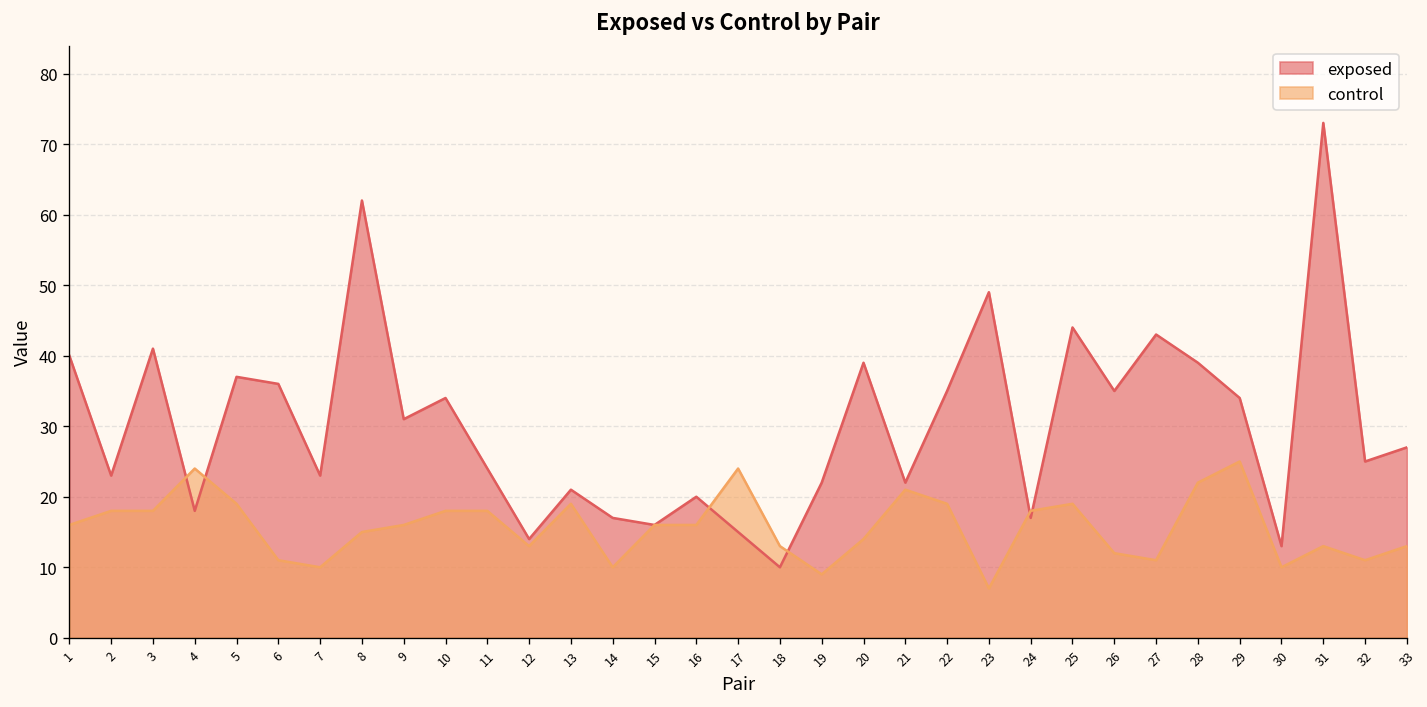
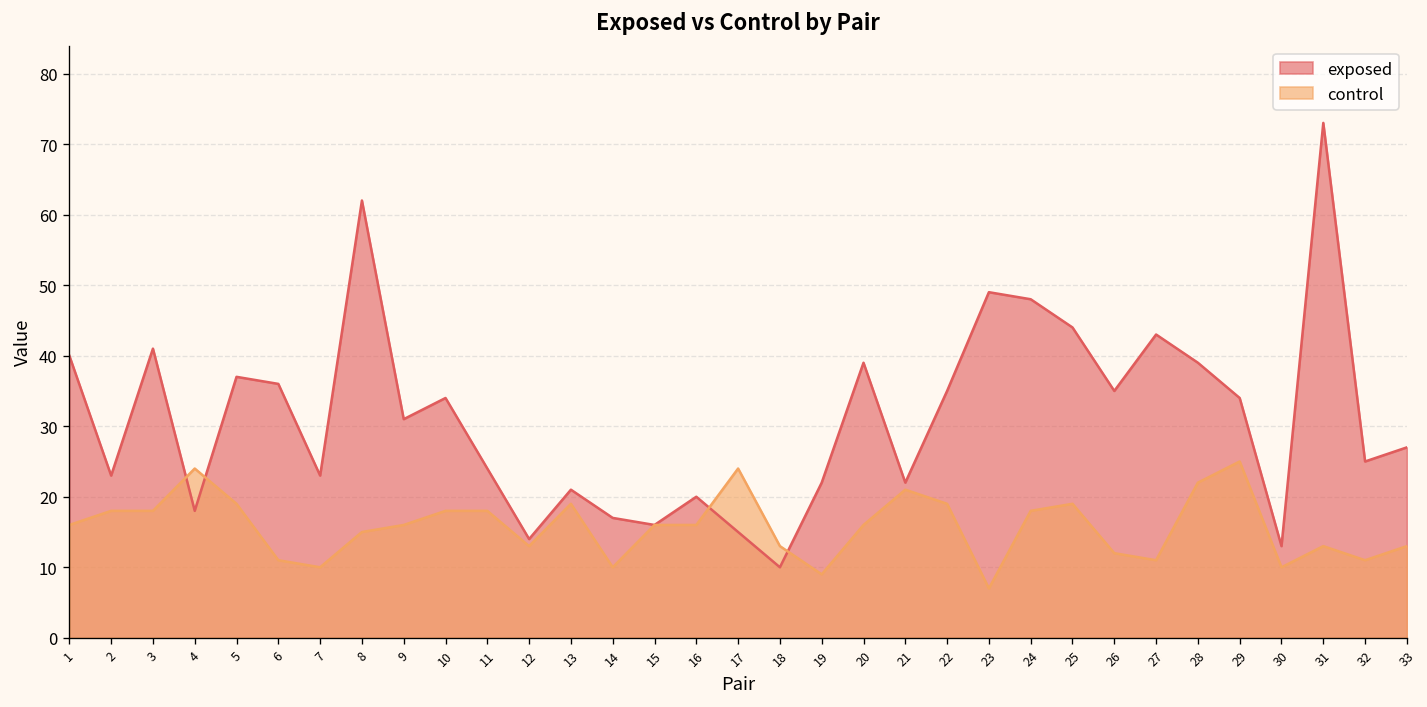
  {
    "exposed": {
      "1": 40,
      "2": 23,
      "3": 41,
      "4": 18,
      "5": 37,
      "6": 36,
      "7": 23,
      "8": 62,
      "9": 31,
      "10": 34,
      "11": 24,
      "12": 14,
      "13": 21,
      "14": 17,
      "16": 20,
      "17": 15,
      "18": 10,
      "19": 22,
      "20": 39,
      "21": 22,
      "22": 35,
      "23": 49,
-     "24": 17,
+     "24": 48,
      "25": 44,
      "26": 35,
      "27": 43,
      "28": 39,
      "29": 34,
      "30": 13,
      "31": 73,
      "32": 25,
      "33": 27
    },
    "control": {
      "1": 16,
      "2": 18,
      "3": 18,
      "4": 24,
      "5": 19,
      "6": 11,
      "7": 10,
      "8": 15,
      "9": 16,
      "10": 18,
      "11": 18,
      "12": 13,
      "13": 19,
      "14": 10,
      "16": 16,
      "17": 24,
      "18": 13,
      "19": 9,
-     "20": 14,
+     "20": 16,
      "21": 21,
      "22": 19,
      "23": 7,
      "24": 18,
      "25": 19,
      "26": 12,
      "27": 11,
      "28": 22,
      "29": 25,
      "30": 10,
      "31": 13,
      "32": 11,
      "33": 13
    }
  }
